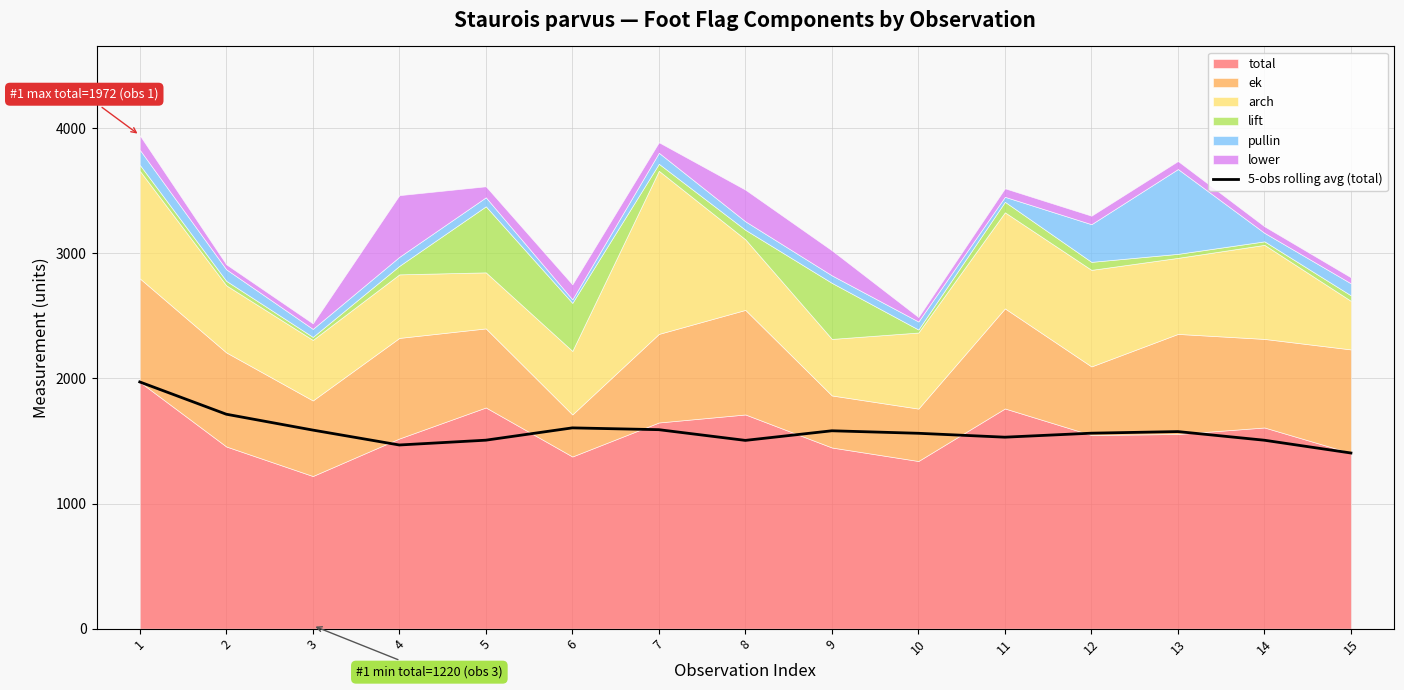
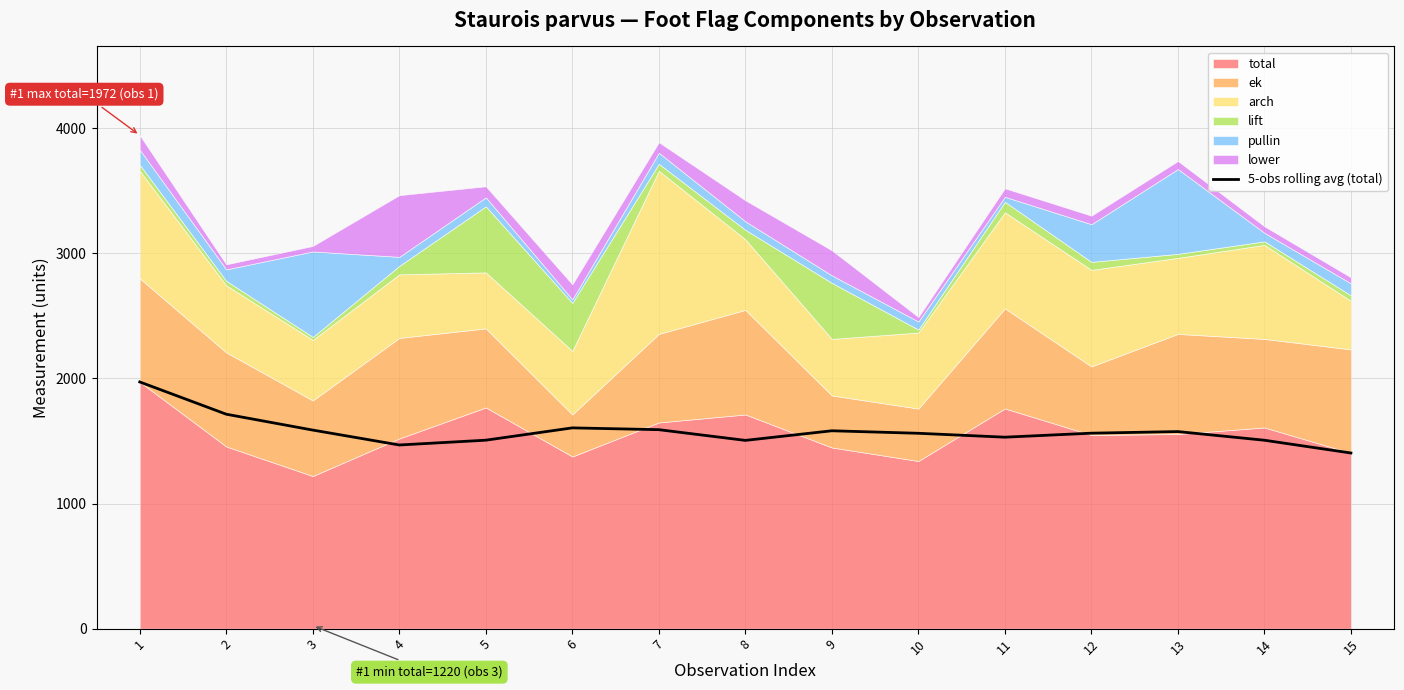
  {
    "5-obs rolling avg (total)": {
      "2": 1710,
      "3": 1590,
      "4": 1470,
      "5": 1510,
      "6": 1600,
      "7": 1590,
      "8": 1500,
      "9": 1580,
      "10": 1560,
      "11": 1530,
      "14": 1510
    },
    "total": {
      "2": 1460,
      "3": 1220,
      "4": 1520,
      "5": 1770,
      "6": 1380,
      "7": 1650,
      "8": 1710,
      "9": 1450,
      "10": 1340,
      "11": 1760,
      "14": 1610
    },
    "ek": {
      "1": 830,
      "2": 750,
      "3": 600,
      "4": 800,
      "5": 630,
      "6": 340,
      "7": 710,
      "8": 840,
      "9": 420,
      "10": 420,
      "11": 800,
      "12": 550,
      "13": 800,
      "14": 710,
      "15": 830
    },
    "arch": {
      "1": 860,
      "2": 540,
      "3": 480,
      "4": 510,
      "5": 450,
      "6": 510,
      "7": 1300,
      "8": 560,
      "9": 450,
      "10": 610,
      "11": 770,
      "12": 770,
      "13": 610,
      "14": 750,
      "15": 390
    },
    "lift": {
      "1": 50,
      "2": 40,
      "3": 20,
      "4": 70,
      "5": 530,
      "6": 380,
      "7": 60,
      "8": 80,
      "9": 450,
      "10": 20,
      "11": 80,
      "12": 60,
      "13": 30,
      "14": 30,
      "15": 40
    },
    "pullin": {
      "1": 120,
      "2": 90,
-     "3": 60,
+     "3": 680,
      "4": 70,
      "5": 70,
      "6": 30,
      "7": 90,
      "8": 70,
      "9": 60,
      "10": 60,
      "11": 40,
      "12": 300,
      "13": 680,
      "14": 70,
      "15": 100
    },
    "lower": {
      "1": 120,
      "2": 40,
      "3": 40,
      "4": 490,
      "5": 90,
      "6": 120,
      "7": 80,
-     "8": 250,
+     "8": 170,
      "9": 200,
      "10": 40,
      "11": 70,
      "12": 70,
      "13": 60,
      "14": 50,
      "15": 50
    }
  }
